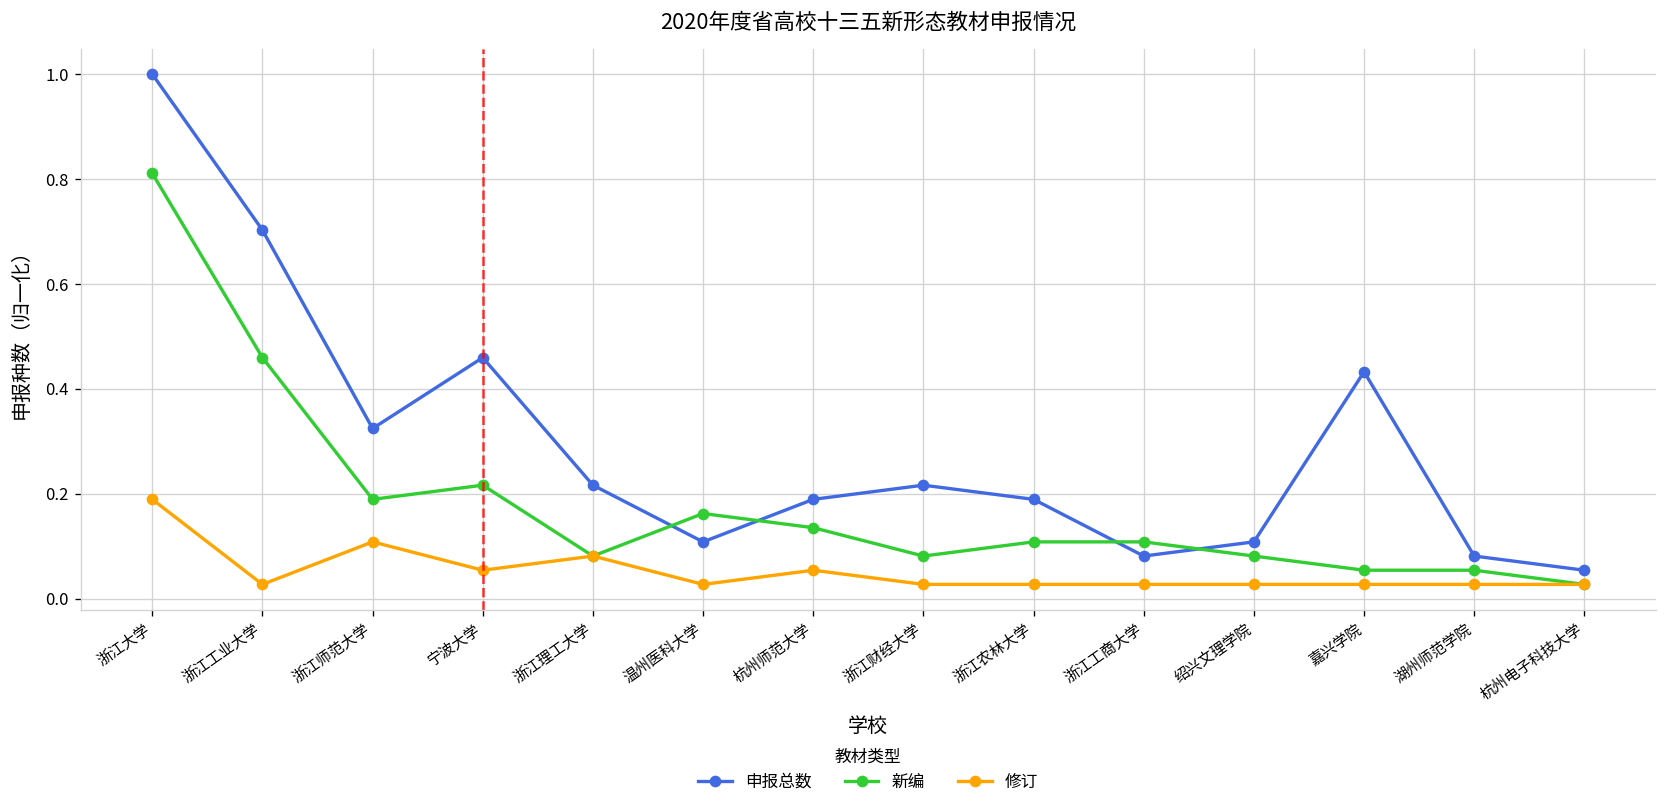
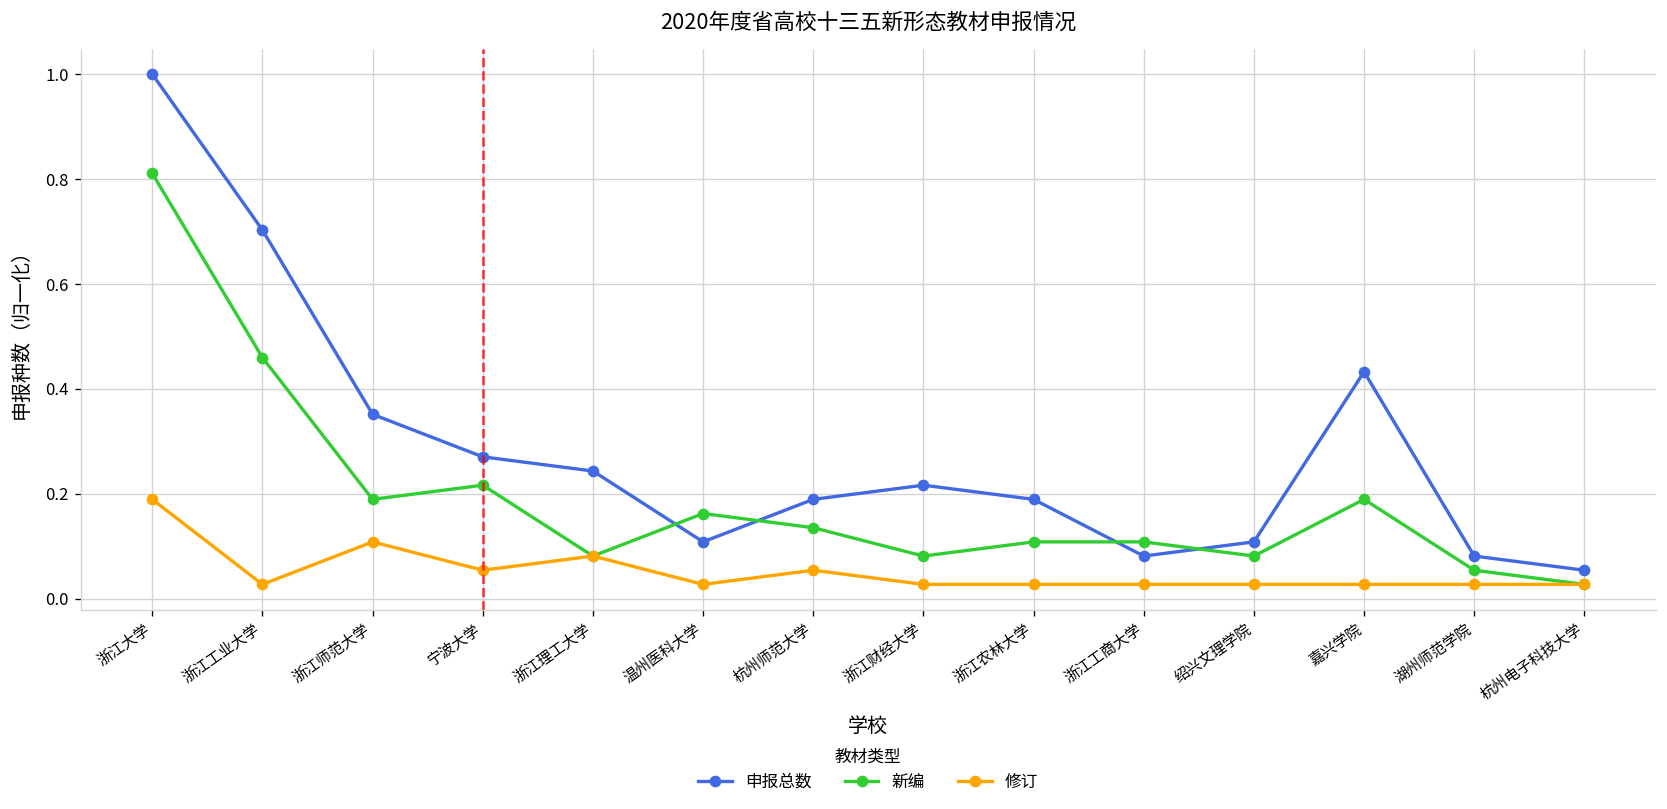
  {
    "申报总数": {
      "浙江大学": 1.00,
      "浙江工业大学": 0.70,
-     "浙江师范大学": 0.32,
-     "宁波大学": 0.46,
-     "浙江理工大学": 0.22,
+     "浙江师范大学": 0.35,
+     "宁波大学": 0.27,
+     "浙江理工大学": 0.24,
      "温州医科大学": 0.11,
      "杭州师范大学": 0.19,
      "浙江财经大学": 0.22,
      "浙江农林大学": 0.19,
      "浙江工商大学": 0.08,
      "绍兴文理学院": 0.11,
      "嘉兴学院": 0.43,
      "湖州师范学院": 0.08,
      "杭州电子科技大学": 0.05
    },
    "新编": {
      "浙江大学": 0.81,
      "浙江工业大学": 0.46,
      "浙江师范大学": 0.19,
      "宁波大学": 0.22,
      "温州医科大学": 0.16,
      "杭州师范大学": 0.14,
      "浙江财经大学": 0.08,
      "浙江农林大学": 0.11,
      "浙江工商大学": 0.11,
      "绍兴文理学院": 0.08,
-     "嘉兴学院": 0.05,
+     "嘉兴学院": 0.19,
      "湖州师范学院": 0.05
    },
    "修订": {
      "浙江大学": 0.19,
      "浙江工业大学": 0.03,
      "浙江师范大学": 0.11,
      "宁波大学": 0.05,
      "温州医科大学": 0.03,
      "杭州师范大学": 0.05,
      "浙江财经大学": 0.03,
      "浙江农林大学": 0.03,
      "浙江工商大学": 0.03,
      "绍兴文理学院": 0.03,
      "嘉兴学院": 0.03,
      "湖州师范学院": 0.03
    }
  }
